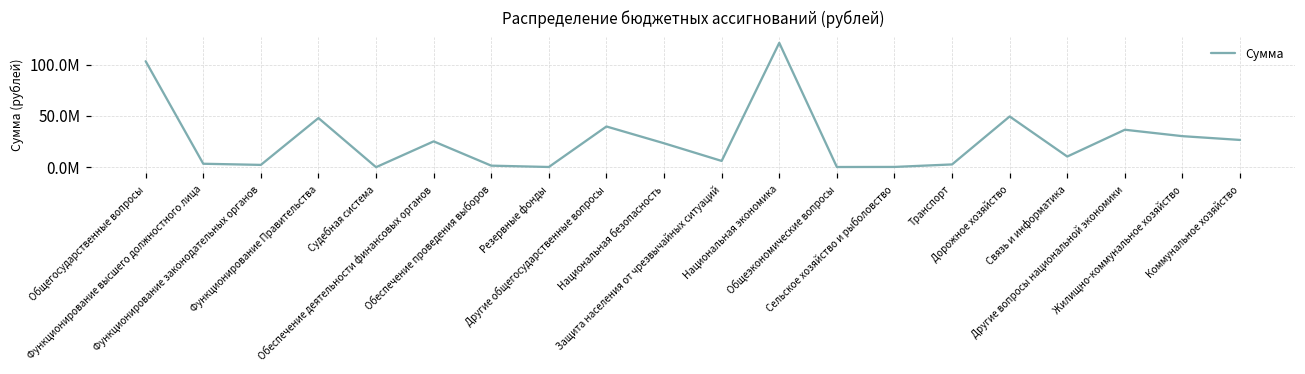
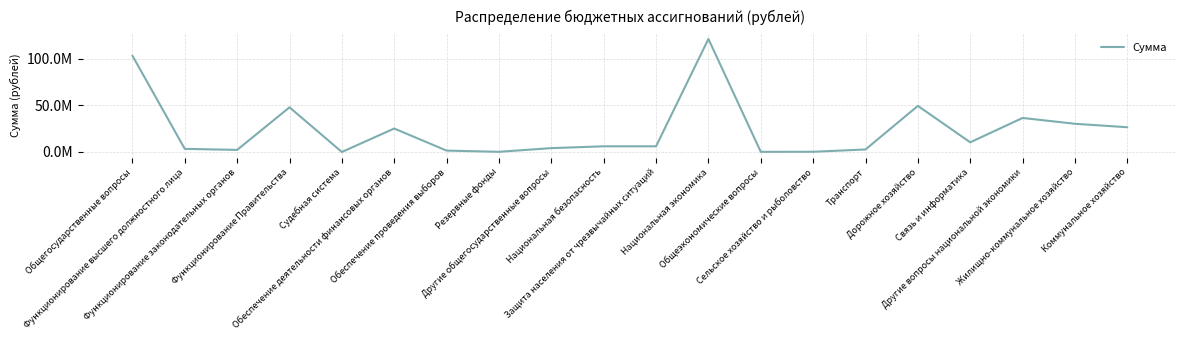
  {
    "Общегосударственные вопросы": 100000000,
    "Функционирование высшего должностного лица": 0,
    "Функционирование законодательных органов": 0,
    "Функционирование Правительства": 50000000,
    "Судебная система": 0,
    "Обеспечение деятельности финансовых органов": 30000000,
    "Обеспечение проведения выборов": 0,
    "Резервные фонды": 0,
-   "Другие общегосударственные вопросы": 40000000,
-   "Национальная безопасность": 20000000,
+   "Другие общегосударственные вопросы": 0,
+   "Национальная безопасность": 10000000,
    "Защита населения от чрезвычайных ситуаций": 10000000,
    "Национальная экономика": 120000000,
    "Общеэкономические вопросы": 0,
    "Сельское хозяйство и рыболовство": 0,
    "Транспорт": 0,
    "Дорожное хозяйство": 50000000,
    "Связь и информатика": 10000000,
    "Другие вопросы национальной экономики": 40000000,
    "Жилищно-коммунальное хозяйство": 30000000,
    "Коммунальное хозяйство": 30000000
  }
